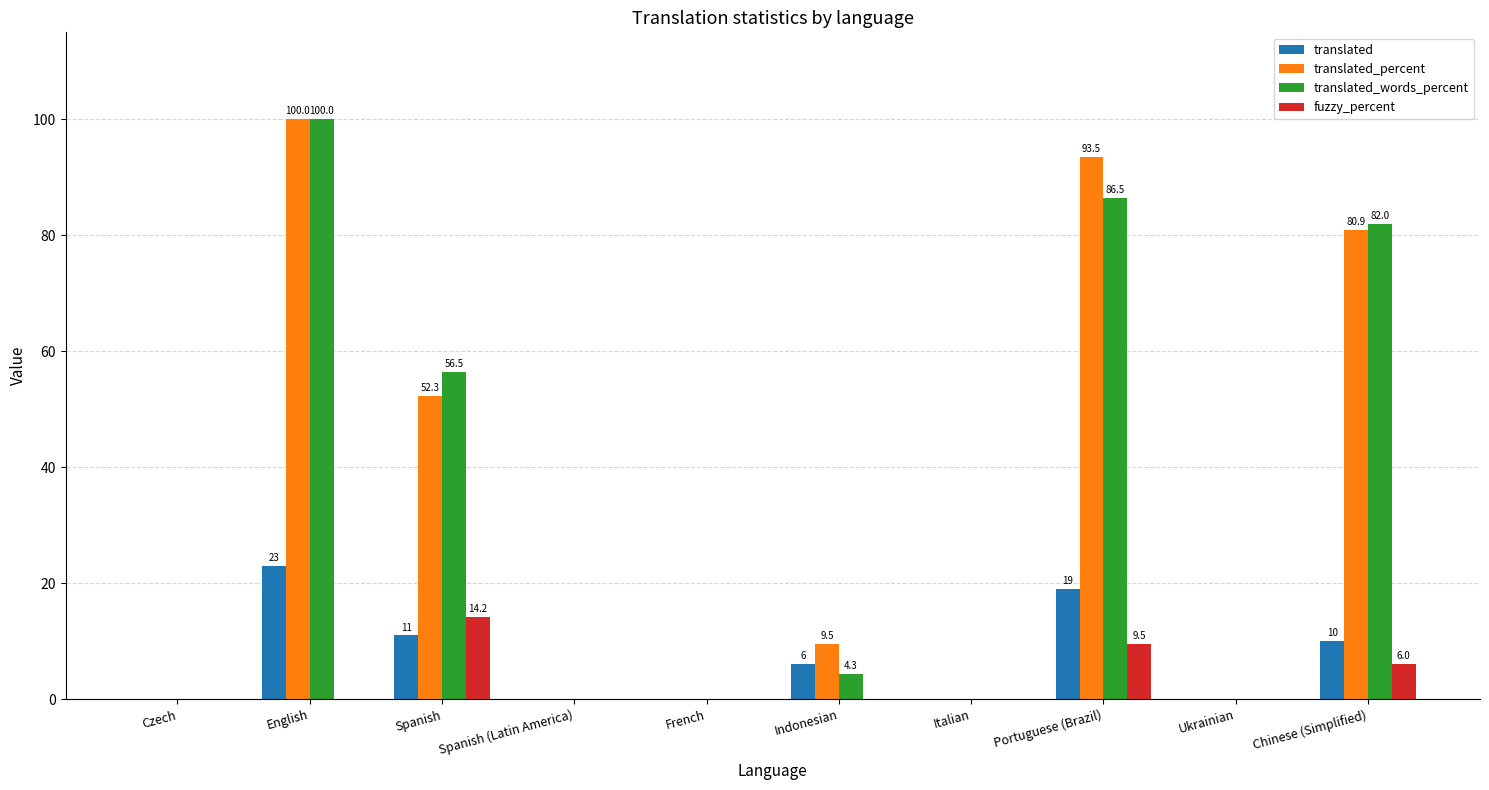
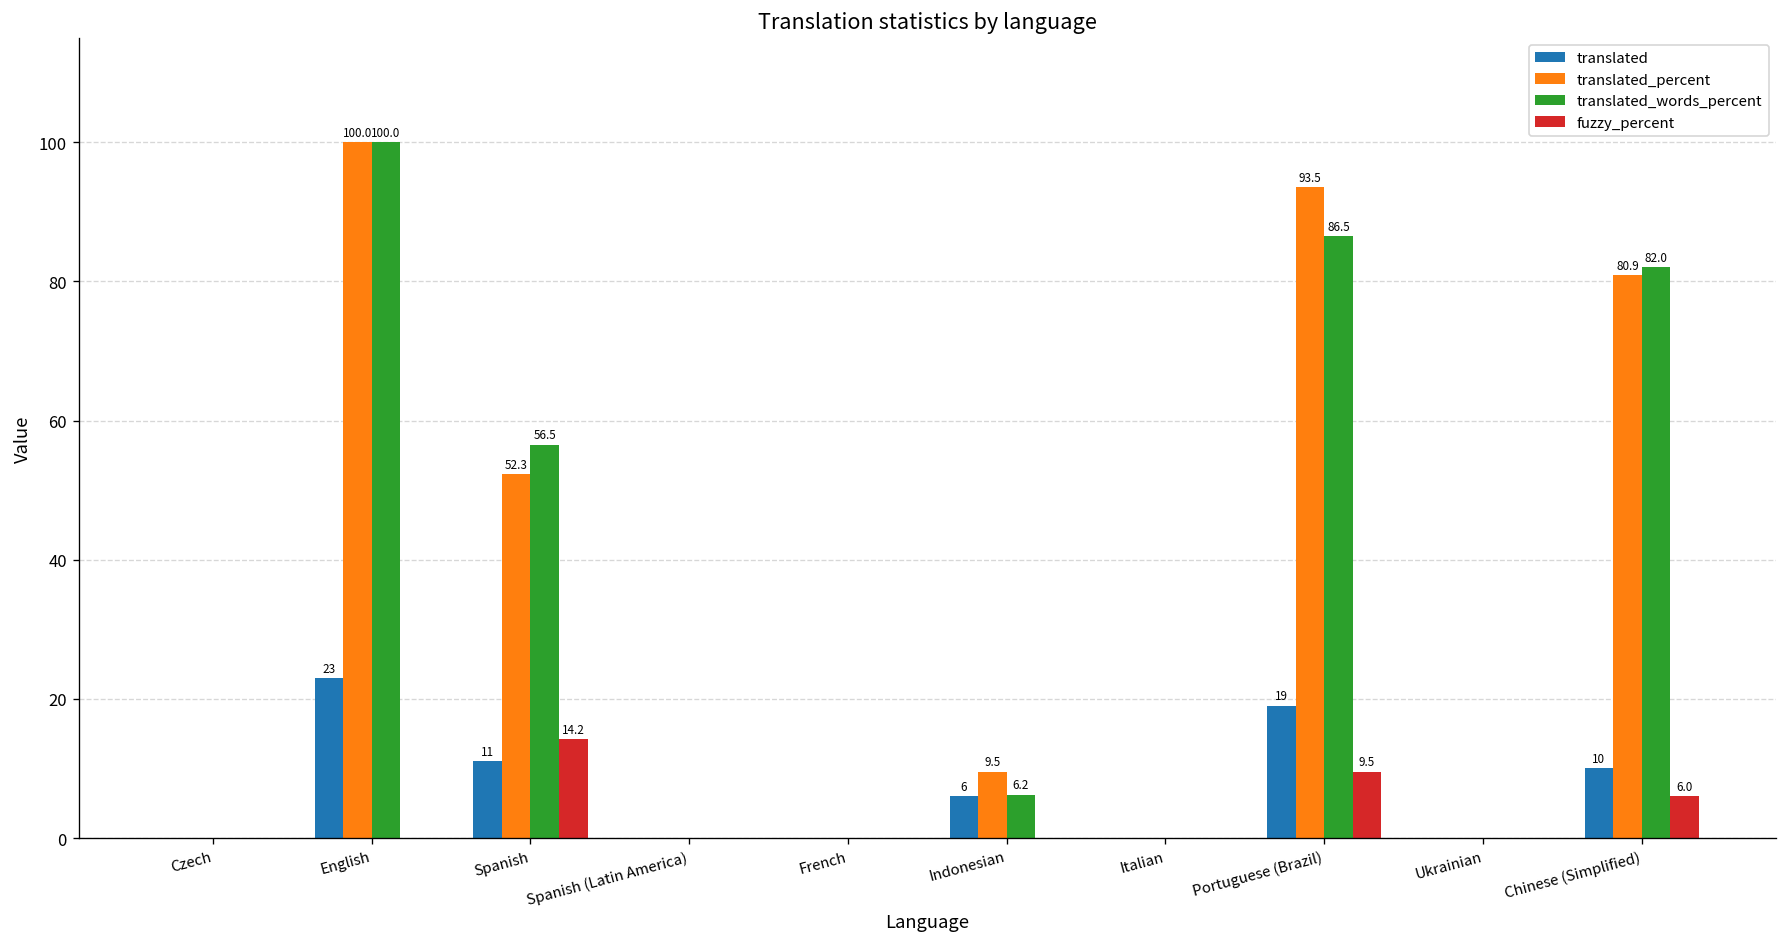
  {
    "translated": {
      "English": 23,
      "Spanish": 11,
      "Indonesian": 6,
      "Portuguese (Brazil)": 19,
      "Chinese (Simplified)": 10
    },
    "translated_percent": {
      "English": 100.0,
      "Spanish": 52.3,
      "Indonesian": 9.5,
      "Portuguese (Brazil)": 93.5,
      "Chinese (Simplified)": 80.9
    },
    "translated_words_percent": {
      "English": 100.0,
      "Spanish": 56.5,
-     "Indonesian": 4.3,
+     "Indonesian": 6.2,
      "Portuguese (Brazil)": 86.5,
      "Chinese (Simplified)": 82.0
    },
    "fuzzy_percent": {
      "Spanish": 14.2,
      "Portuguese (Brazil)": 9.5,
      "Chinese (Simplified)": 6.0
    }
  }
